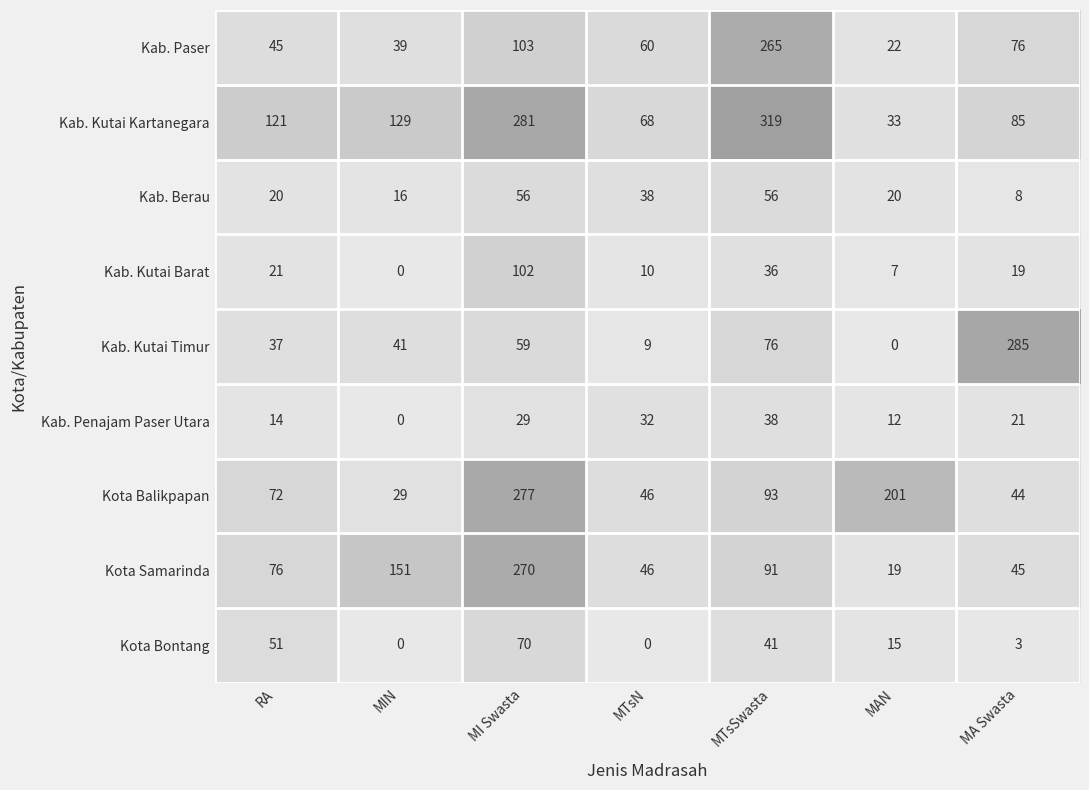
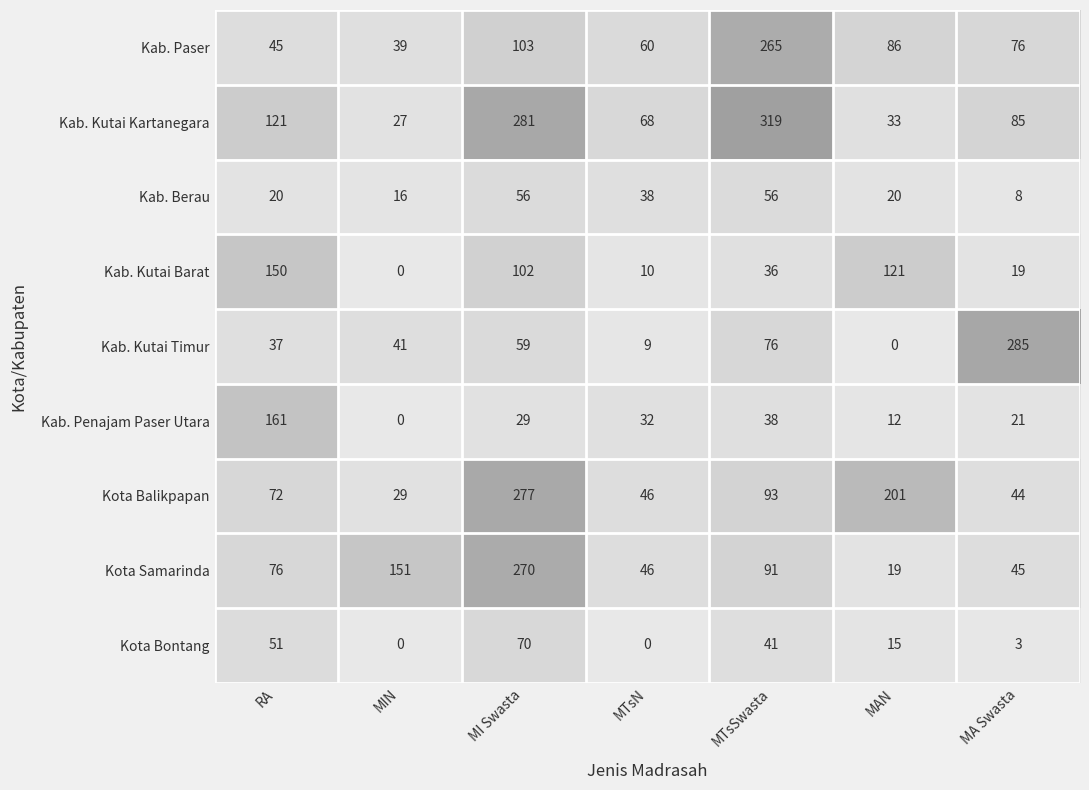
  {
    "Kab. Paser": {
      "RA": 45,
      "MIN": 39,
      "MI Swasta": 103,
      "MTsN": 60,
      "MTsSwasta": 265,
-     "MAN": 22,
+     "MAN": 86,
      "MA Swasta": 76
    },
    "Kab. Kutai Kartanegara": {
      "RA": 121,
-     "MIN": 129,
+     "MIN": 27,
      "MI Swasta": 281,
      "MTsN": 68,
      "MTsSwasta": 319,
      "MAN": 33,
      "MA Swasta": 85
    },
    "Kab. Berau": {
      "RA": 20,
      "MIN": 16,
      "MI Swasta": 56,
      "MTsN": 38,
      "MTsSwasta": 56,
      "MAN": 20,
      "MA Swasta": 8
    },
    "Kab. Kutai Barat": {
-     "RA": 21,
+     "RA": 150,
      "MIN": 0,
      "MI Swasta": 102,
      "MTsN": 10,
      "MTsSwasta": 36,
-     "MAN": 7,
+     "MAN": 121,
      "MA Swasta": 19
    },
    "Kab. Kutai Timur": {
      "RA": 37,
      "MIN": 41,
      "MI Swasta": 59,
      "MTsN": 9,
      "MTsSwasta": 76,
      "MAN": 0,
      "MA Swasta": 285
    },
    "Kab. Penajam Paser Utara": {
-     "RA": 14,
+     "RA": 161,
      "MIN": 0,
      "MI Swasta": 29,
      "MTsN": 32,
      "MTsSwasta": 38,
      "MAN": 12,
      "MA Swasta": 21
    },
    "Kota Balikpapan": {
      "RA": 72,
      "MIN": 29,
      "MI Swasta": 277,
      "MTsN": 46,
      "MTsSwasta": 93,
      "MAN": 201,
      "MA Swasta": 44
    },
    "Kota Samarinda": {
      "RA": 76,
      "MIN": 151,
      "MI Swasta": 270,
      "MTsN": 46,
      "MTsSwasta": 91,
      "MAN": 19,
      "MA Swasta": 45
    },
    "Kota Bontang": {
      "RA": 51,
      "MIN": 0,
      "MI Swasta": 70,
      "MTsN": 0,
      "MTsSwasta": 41,
      "MAN": 15,
      "MA Swasta": 3
    }
  }
